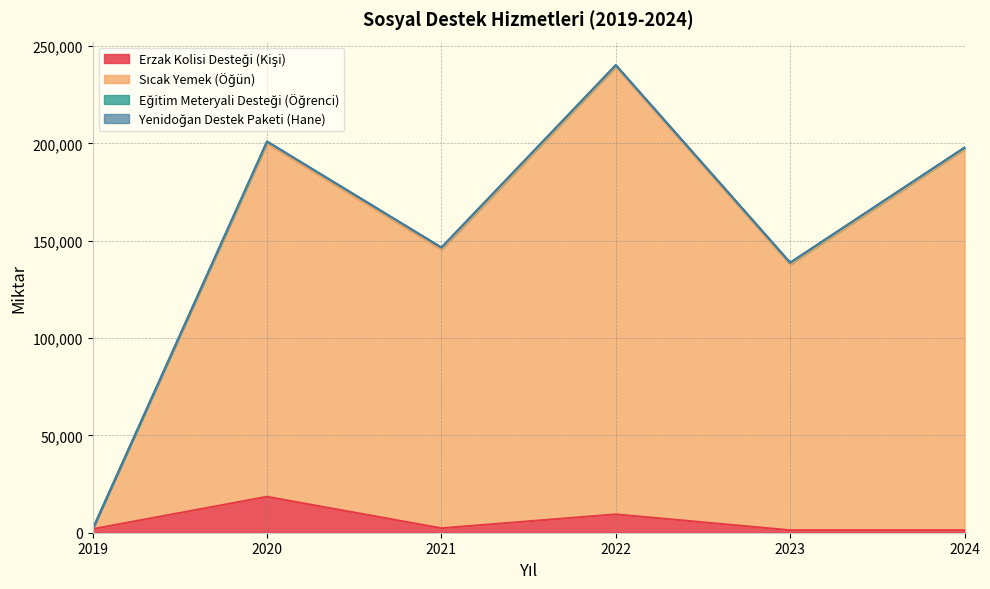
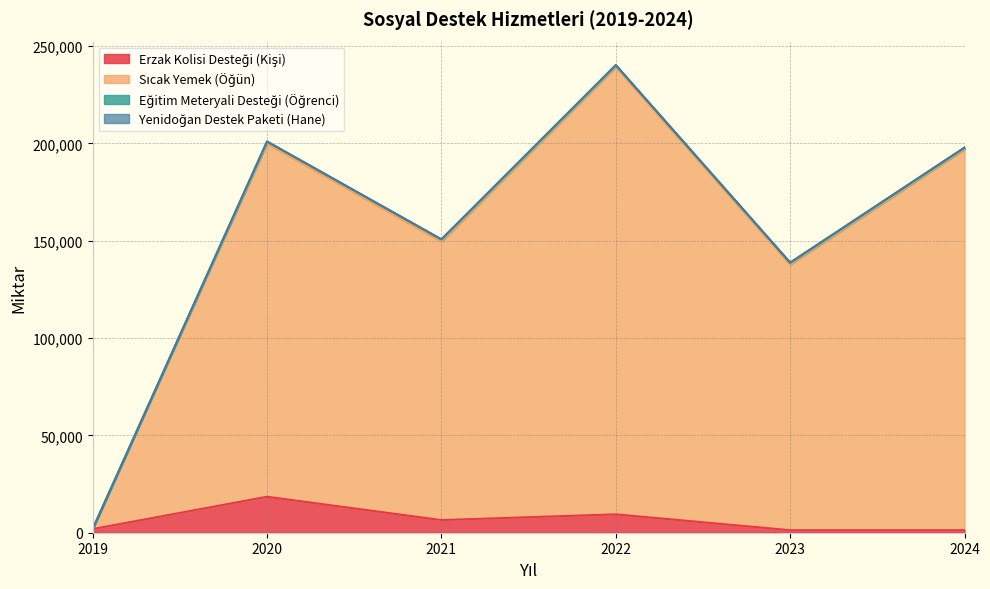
  {
    "Erzak Kolisi Desteği (Kişi)": {
      "2020": "18,000",
-     "2021": "2,000",
+     "2021": "7,000",
      "2022": "9,000",
      "2023": "1,000",
      "2024": "1,000"
    }
  }
